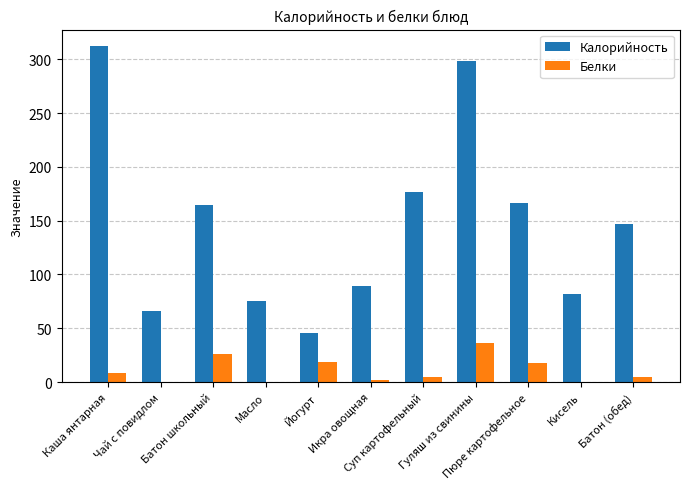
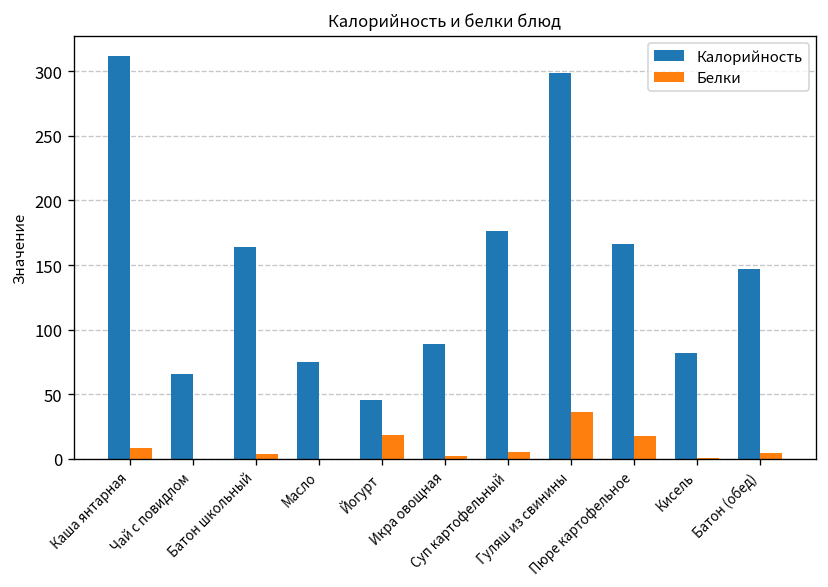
  {
    "Калорийность": {
      "Каша янтарная": 312,
      "Чай с повидлом": 66,
      "Батон школьный": 164,
      "Масло": 75,
      "Йогурт": 46,
      "Икра овощная": 89,
      "Суп картофельный": 176,
      "Гуляш из свинины": 299,
      "Пюре картофельное": 166,
      "Кисель": 82,
      "Батон (обед)": 147
    },
    "Белки": {
      "Каша янтарная": 8,
-     "Батон школьный": 26,
+     "Батон школьный": 4,
      "Йогурт": 19,
      "Суп картофельный": 5,
      "Гуляш из свинины": 37,
      "Пюре картофельное": 18,
      "Батон (обед)": 5
    }
  }
